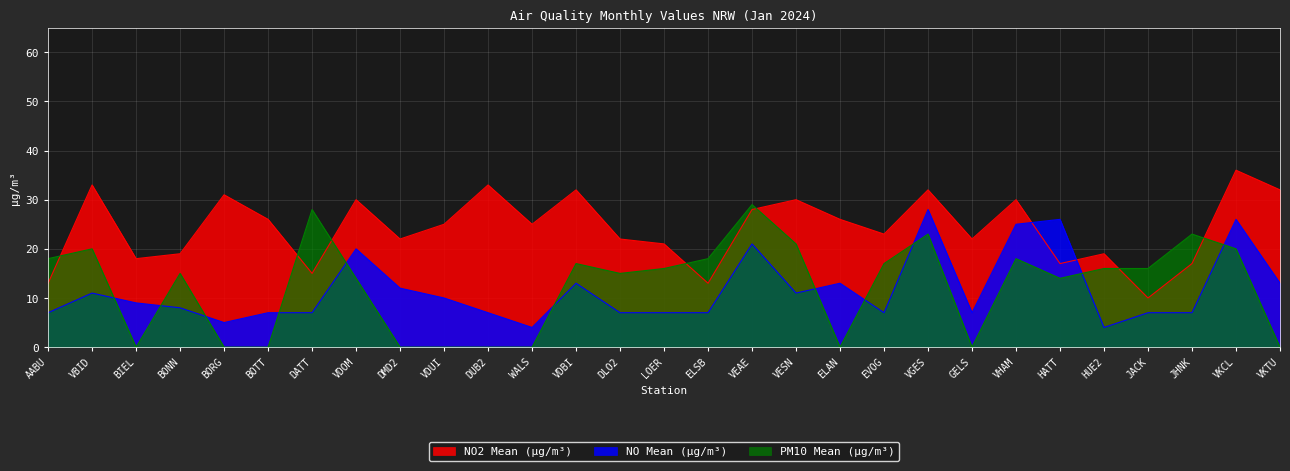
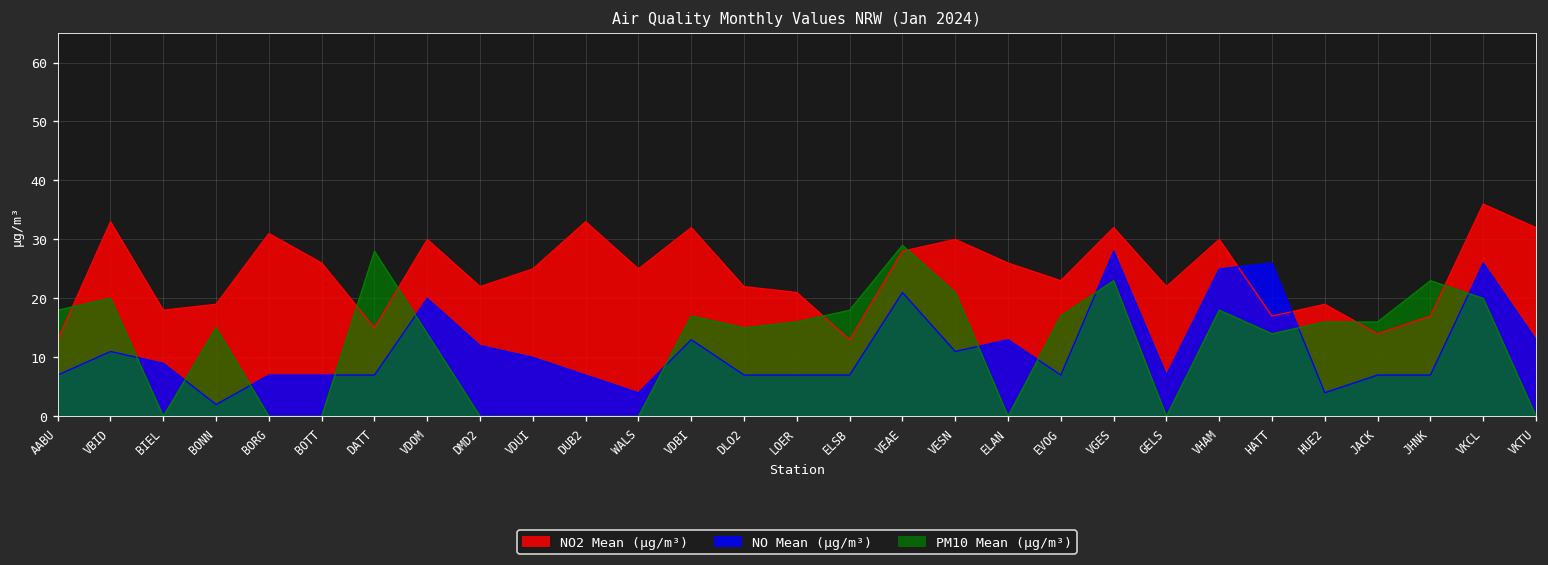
  {
    "NO2 Mean (µg/m³)": {
      "AABU": 13,
      "VBID": 33,
      "BIEL": 18,
      "BONN": 19,
      "BORG": 31,
      "BOTT": 26,
      "DATT": 15,
      "VDOM": 30,
      "DMD2": 22,
      "VDUI": 25,
      "DUB2": 33,
      "WALS": 25,
      "VDBI": 32,
      "DLO2": 22,
      "LOER": 21,
      "ELSB": 13,
      "VEAE": 28,
      "VESN": 30,
      "ELAN": 26,
      "EVOG": 23,
      "VGES": 32,
      "GELS": 22,
      "VHAM": 30,
      "HATT": 17,
      "HUE2": 19,
-     "JACK": 10,
+     "JACK": 14,
      "JHNK": 17,
      "VKCL": 36,
      "VKTU": 32
    },
    "NO Mean (µg/m³)": {
      "AABU": 7,
      "VBID": 11,
      "BIEL": 9,
-     "BONN": 8,
-     "BORG": 5,
+     "BONN": 2,
+     "BORG": 7,
      "BOTT": 7,
      "DATT": 7,
      "VDOM": 20,
      "DMD2": 12,
      "VDUI": 10,
      "DUB2": 7,
      "WALS": 4,
      "VDBI": 13,
      "DLO2": 7,
      "LOER": 7,
      "ELSB": 7,
      "VEAE": 21,
      "VESN": 11,
      "ELAN": 13,
      "EVOG": 7,
      "VGES": 28,
      "GELS": 7,
      "VHAM": 25,
      "HATT": 26,
      "HUE2": 4,
      "JACK": 7,
      "JHNK": 7,
      "VKCL": 26,
      "VKTU": 13
    },
    "PM10 Mean (µg/m³)": {
      "AABU": 18,
      "VBID": 20,
      "BIEL": 0,
      "BONN": 15,
      "BORG": 0,
      "BOTT": 0,
      "DATT": 28,
      "VDOM": 14,
      "DMD2": 0,
      "VDUI": 0,
      "DUB2": 0,
      "WALS": 0,
      "VDBI": 17,
      "DLO2": 15,
      "LOER": 16,
      "ELSB": 18,
      "VEAE": 29,
      "VESN": 21,
      "ELAN": 0,
      "EVOG": 17,
      "VGES": 23,
      "GELS": 0,
      "VHAM": 18,
      "HATT": 14,
      "HUE2": 16,
      "JACK": 16,
      "JHNK": 23,
      "VKCL": 20,
      "VKTU": 0
    }
  }
